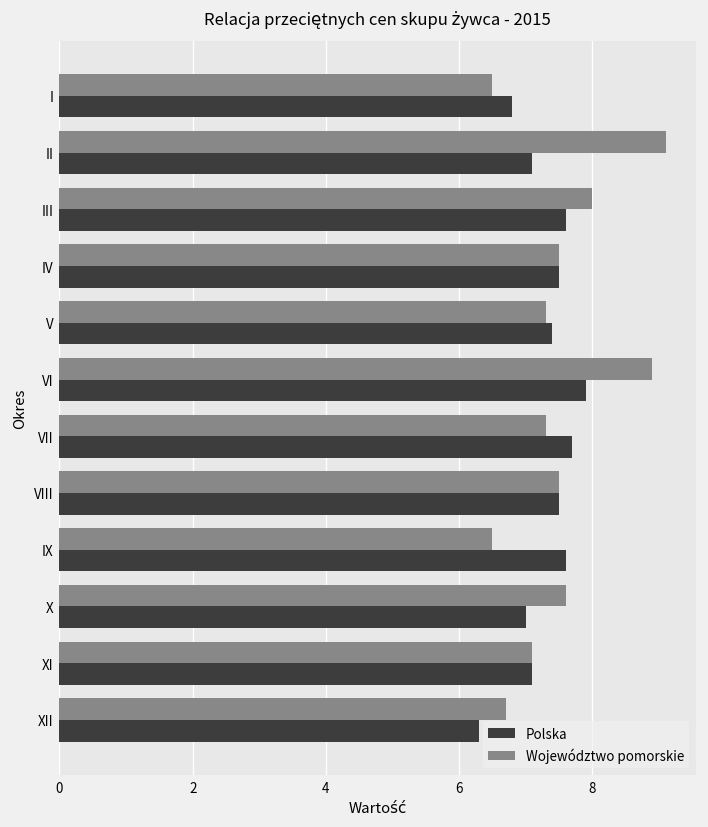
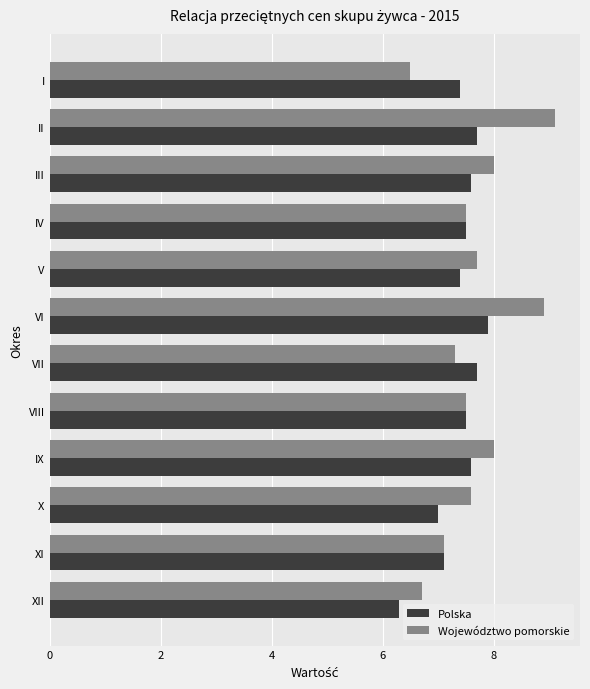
  {
    "Polska": {
-     "I": 6.8,
-     "II": 7.1,
+     "I": 7.4,
+     "II": 7.7,
      "III": 7.6,
      "IV": 7.5,
      "V": 7.4,
      "VI": 7.9,
      "VII": 7.7,
      "VIII": 7.5,
      "IX": 7.6,
      "X": 7.0,
      "XI": 7.1,
      "XII": 6.3
    },
    "Województwo pomorskie": {
      "I": 6.5,
      "II": 9.1,
      "III": 8.0,
      "IV": 7.5,
-     "V": 7.3,
+     "V": 7.7,
      "VI": 8.9,
      "VII": 7.3,
      "VIII": 7.5,
-     "IX": 6.5,
+     "IX": 8.0,
      "X": 7.6,
      "XI": 7.1,
      "XII": 6.7
    }
  }
